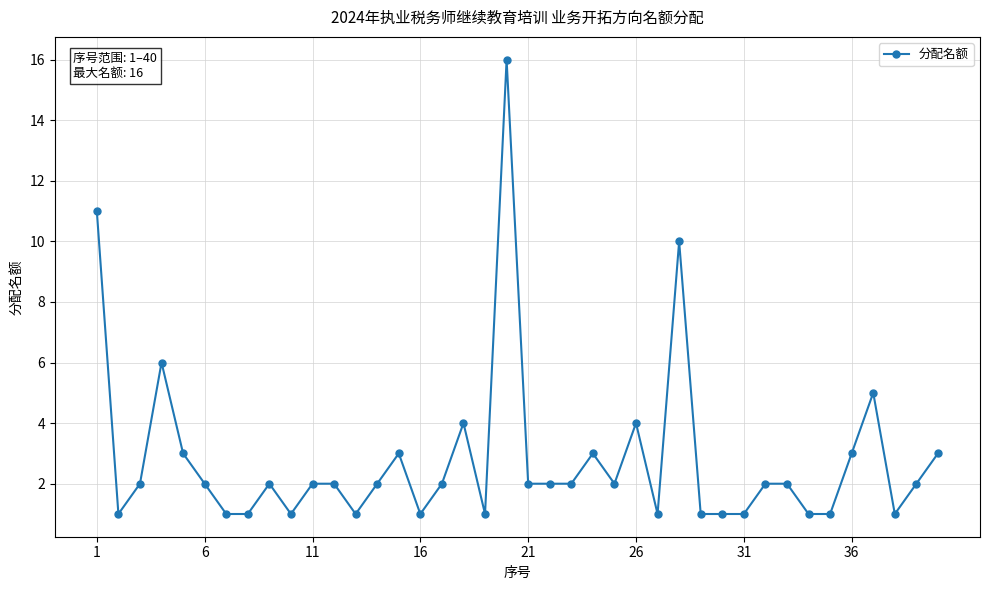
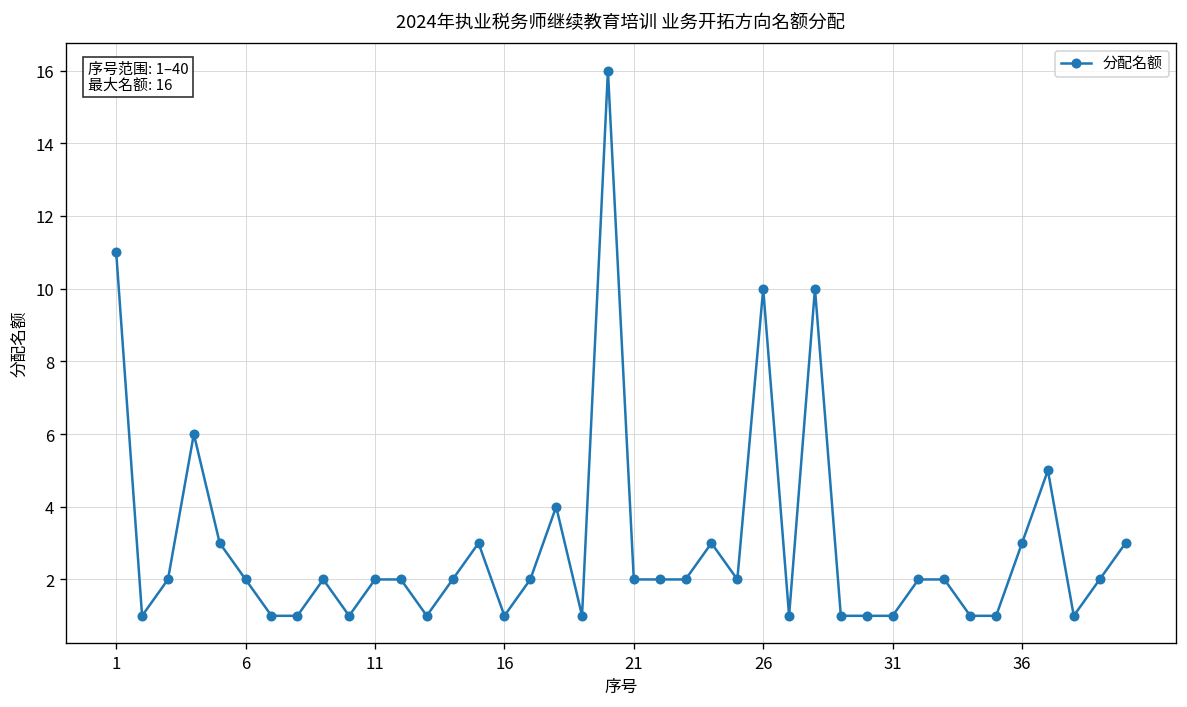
  {
    "1": 11,
    "6": 2,
    "11": 2,
    "16": 1,
    "21": 2,
-   "26": 4,
+   "26": 10,
    "31": 1,
    "36": 3
  }
